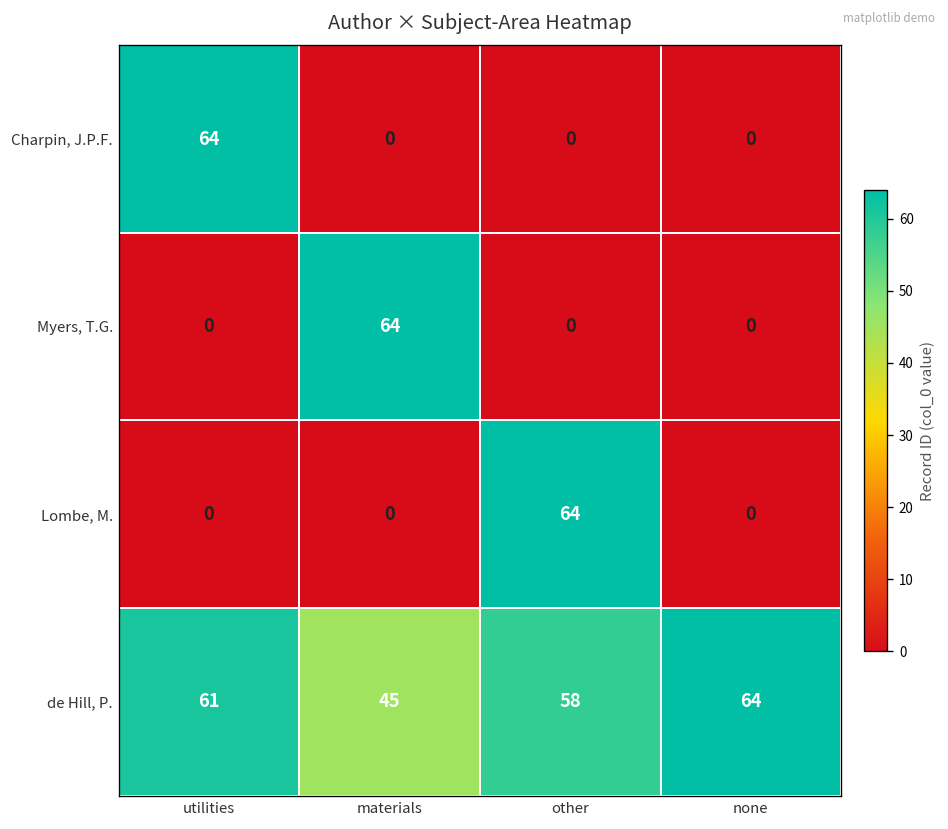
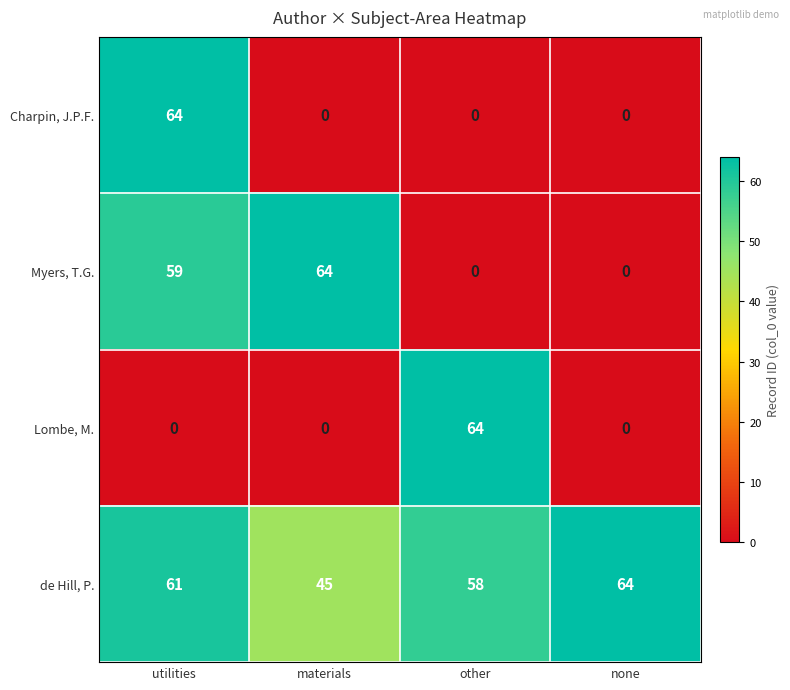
  {
    "Charpin, J.P.F.": {
      "utilities": 64,
      "materials": 0,
      "other": 0,
      "none": 0
    },
    "Myers, T.G.": {
-     "utilities": 0,
+     "utilities": 59,
      "materials": 64,
      "other": 0,
      "none": 0
    },
    "Lombe, M.": {
      "utilities": 0,
      "materials": 0,
      "other": 64,
      "none": 0
    },
    "de Hill, P.": {
      "utilities": 61,
      "materials": 45,
      "other": 58,
      "none": 64
    }
  }
